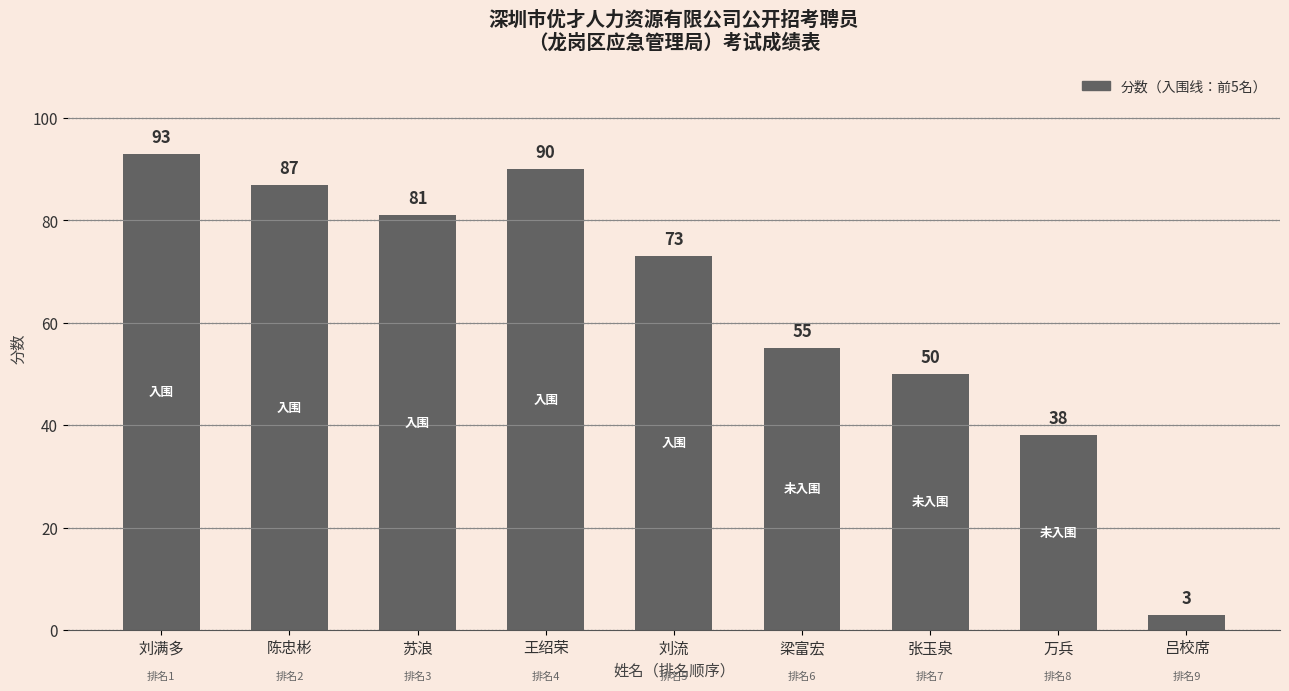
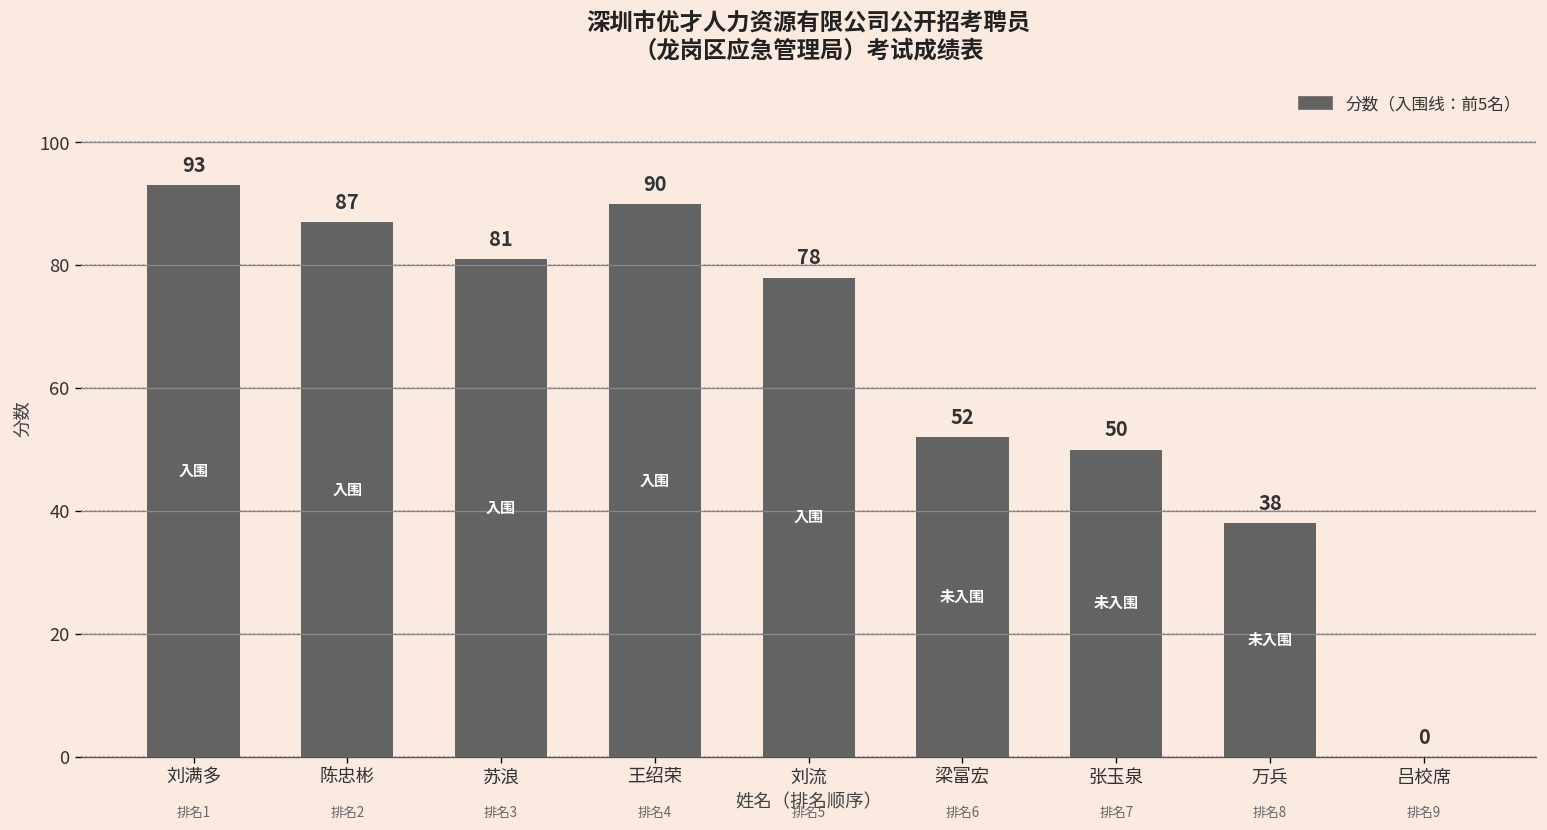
  {
    "刘满多": 93,
    "陈忠彬": 87,
    "苏浪": 81,
    "王绍荣": 90,
-   "刘流": 73,
-   "梁富宏": 55,
+   "刘流": 78,
+   "梁富宏": 52,
    "张玉泉": 50,
    "万兵": 38,
-   "吕校席": 3
+   "吕校席": 0
  }
